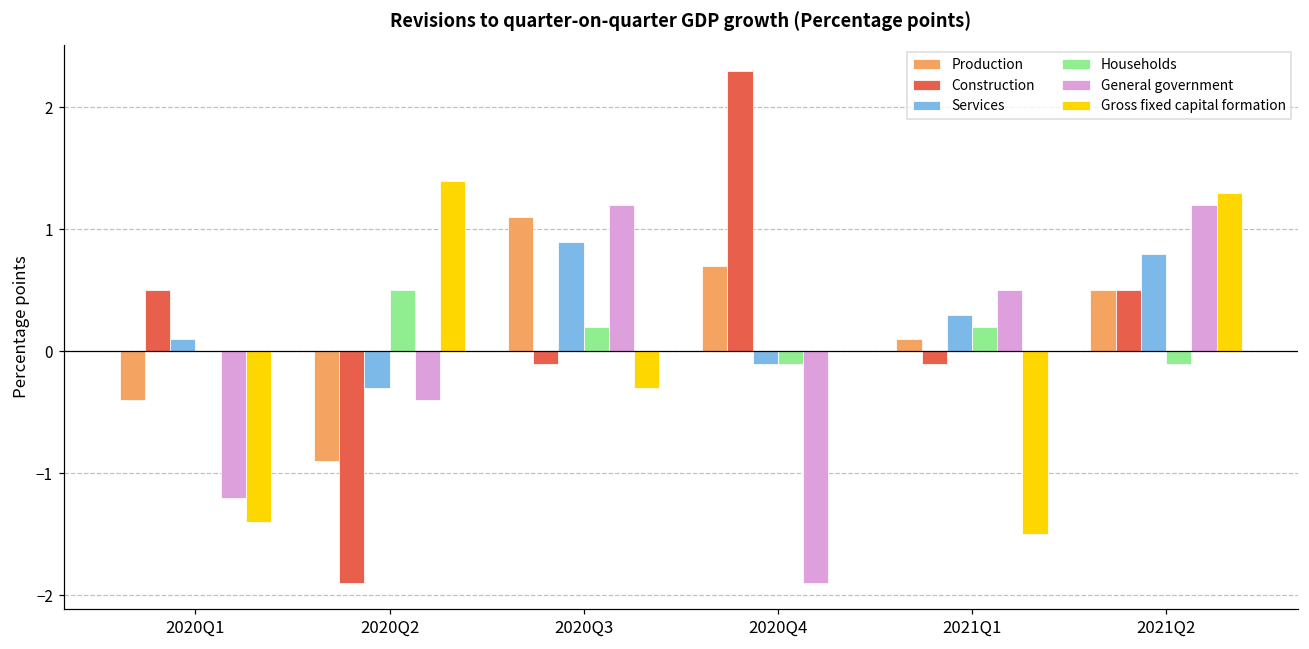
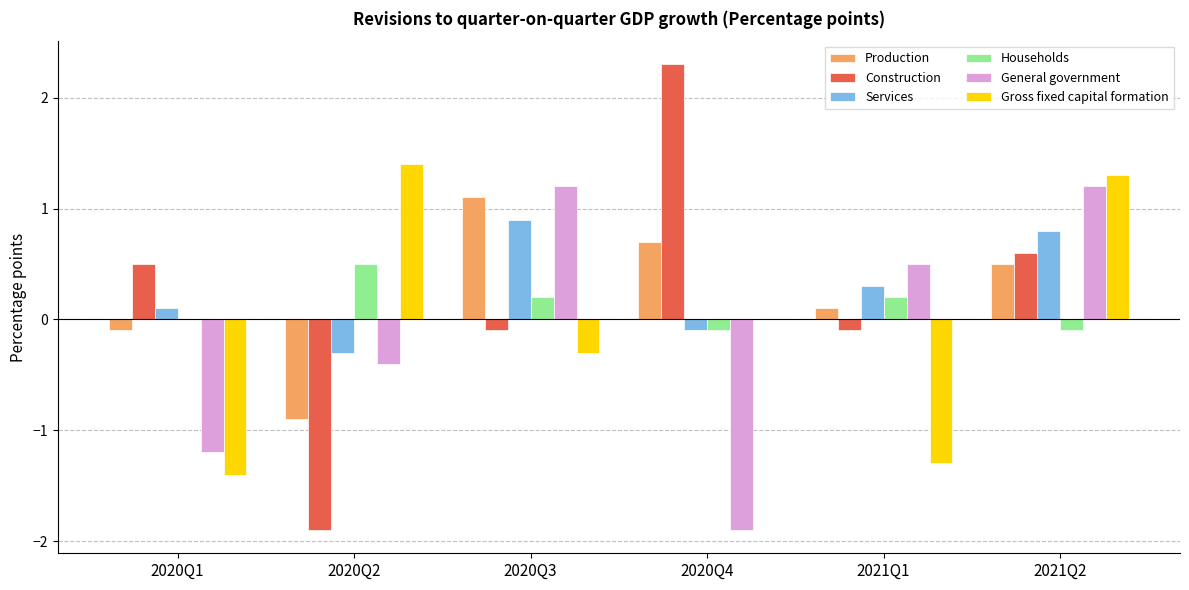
  {
    "Production": {
-     "2020Q1": -0.4,
+     "2020Q1": -0.1,
      "2020Q2": -0.9,
      "2020Q3": 1.1,
      "2020Q4": 0.7,
      "2021Q1": 0.1,
      "2021Q2": 0.5
    },
    "Construction": {
      "2020Q1": 0.5,
      "2020Q2": -1.9,
      "2020Q3": -0.1,
      "2020Q4": 2.3,
      "2021Q1": -0.1,
-     "2021Q2": 0.5
+     "2021Q2": 0.6
    },
    "Services": {
      "2020Q1": 0.1,
      "2020Q2": -0.3,
      "2020Q3": 0.9,
      "2020Q4": -0.1,
      "2021Q1": 0.3,
      "2021Q2": 0.8
    },
    "Households": {
      "2020Q1": 0.0,
      "2020Q2": 0.5,
      "2020Q3": 0.2,
      "2020Q4": -0.1,
      "2021Q1": 0.2,
      "2021Q2": -0.1
    },
    "General government": {
      "2020Q1": -1.2,
      "2020Q2": -0.4,
      "2020Q3": 1.2,
      "2020Q4": -1.9,
      "2021Q1": 0.5,
      "2021Q2": 1.2
    },
    "Gross fixed capital formation": {
      "2020Q1": -1.4,
      "2020Q2": 1.4,
      "2020Q3": -0.3,
      "2020Q4": 0.0,
-     "2021Q1": -1.5,
+     "2021Q1": -1.3,
      "2021Q2": 1.3
    }
  }
